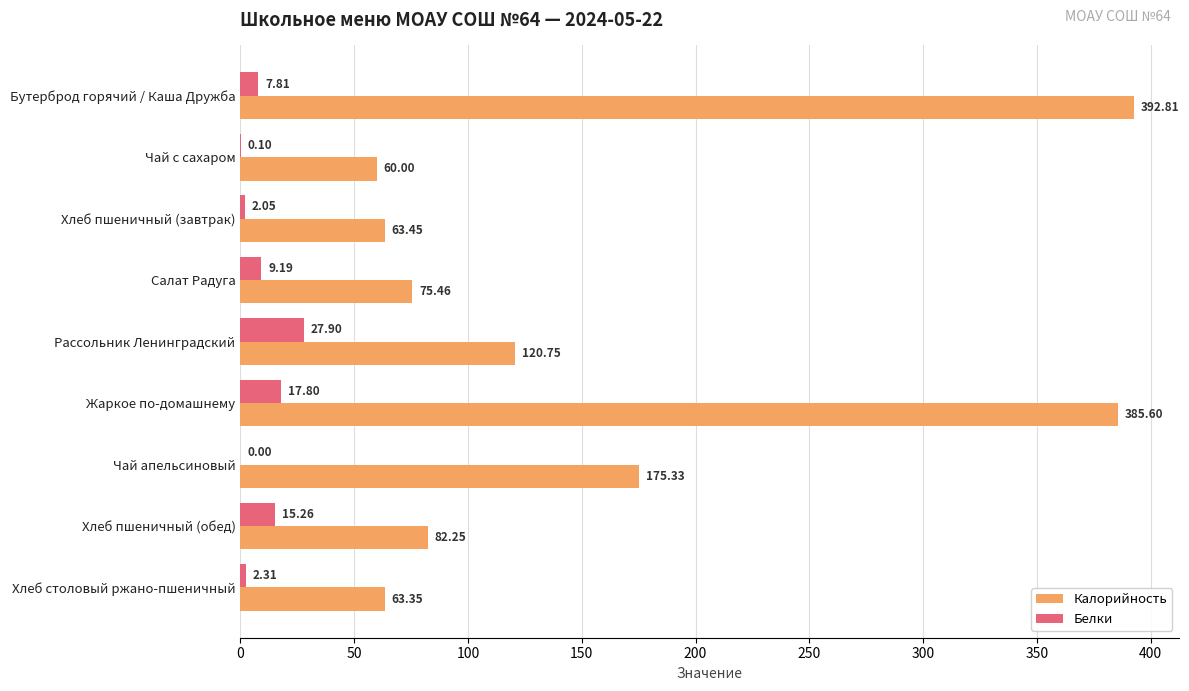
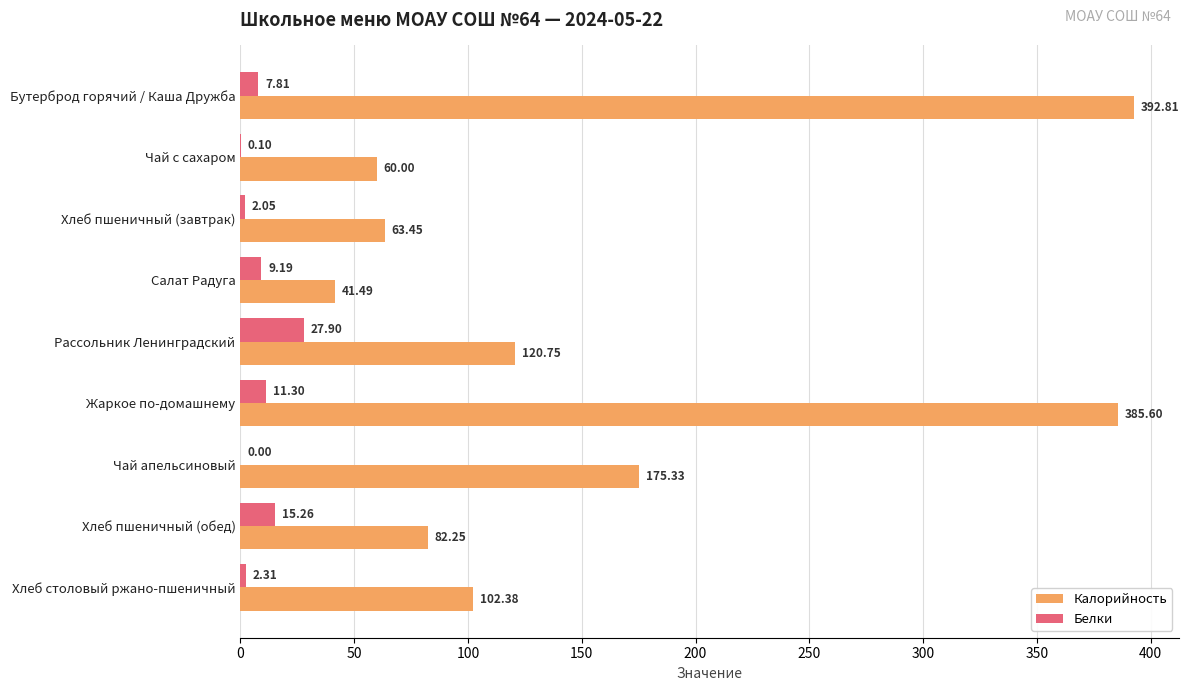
  {
    "Калорийность": {
      "Бутерброд горячий / Каша Дружба": 392.81,
      "Чай с сахаром": 60.00,
      "Хлеб пшеничный (завтрак)": 63.45,
-     "Салат Радуга": 75.46,
+     "Салат Радуга": 41.49,
      "Рассольник Ленинградский": 120.75,
      "Жаркое по-домашнему": 385.60,
      "Чай апельсиновый": 175.33,
      "Хлеб пшеничный (обед)": 82.25,
-     "Хлеб столовый ржано-пшеничный": 63.35
+     "Хлеб столовый ржано-пшеничный": 102.38
    },
    "Белки": {
      "Бутерброд горячий / Каша Дружба": 7.81,
      "Чай с сахаром": 0.10,
      "Хлеб пшеничный (завтрак)": 2.05,
      "Салат Радуга": 9.19,
      "Рассольник Ленинградский": 27.90,
-     "Жаркое по-домашнему": 17.80,
+     "Жаркое по-домашнему": 11.30,
      "Чай апельсиновый": 0.00,
      "Хлеб пшеничный (обед)": 15.26,
      "Хлеб столовый ржано-пшеничный": 2.31
    }
  }
